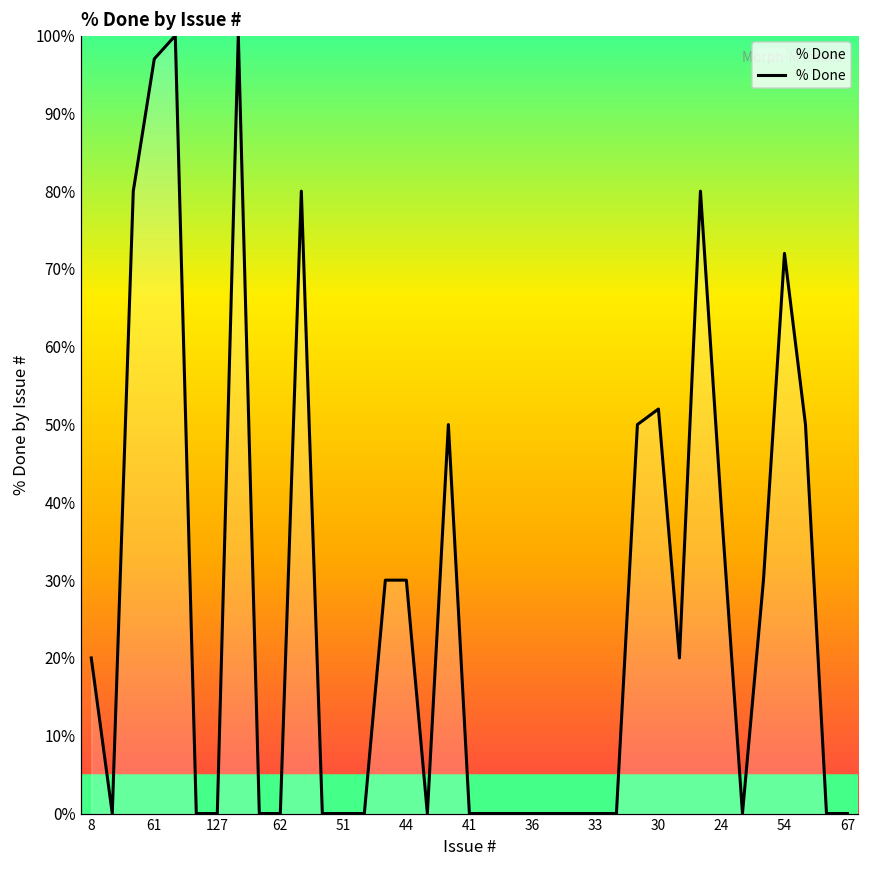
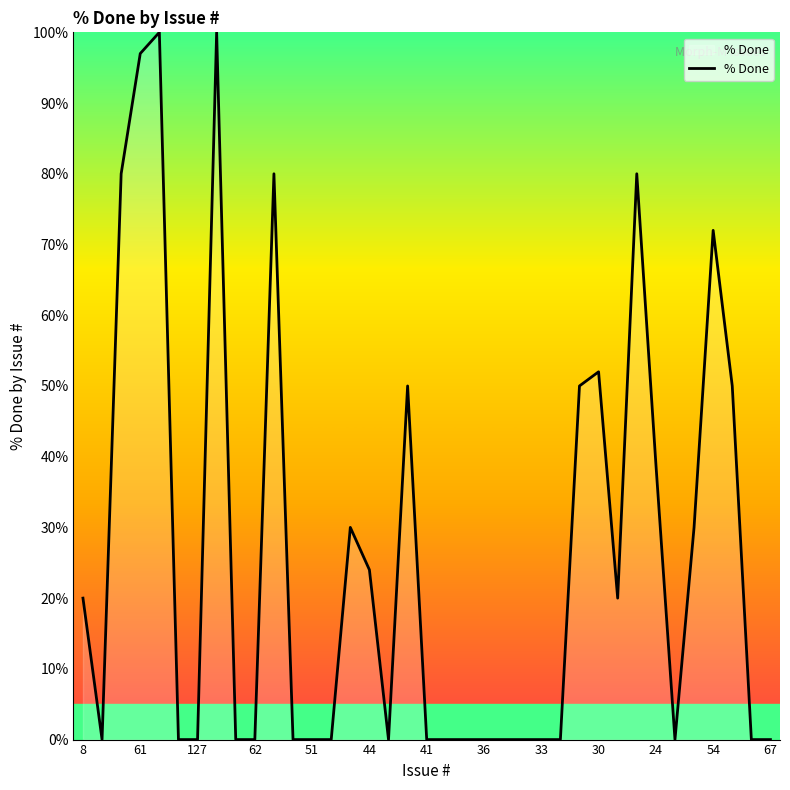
  {
    "61": "97%",
-   "44": "30%",
+   "44": "24%",
    "30": "52%",
    "24": "39%",
    "54": "72%"
  }
